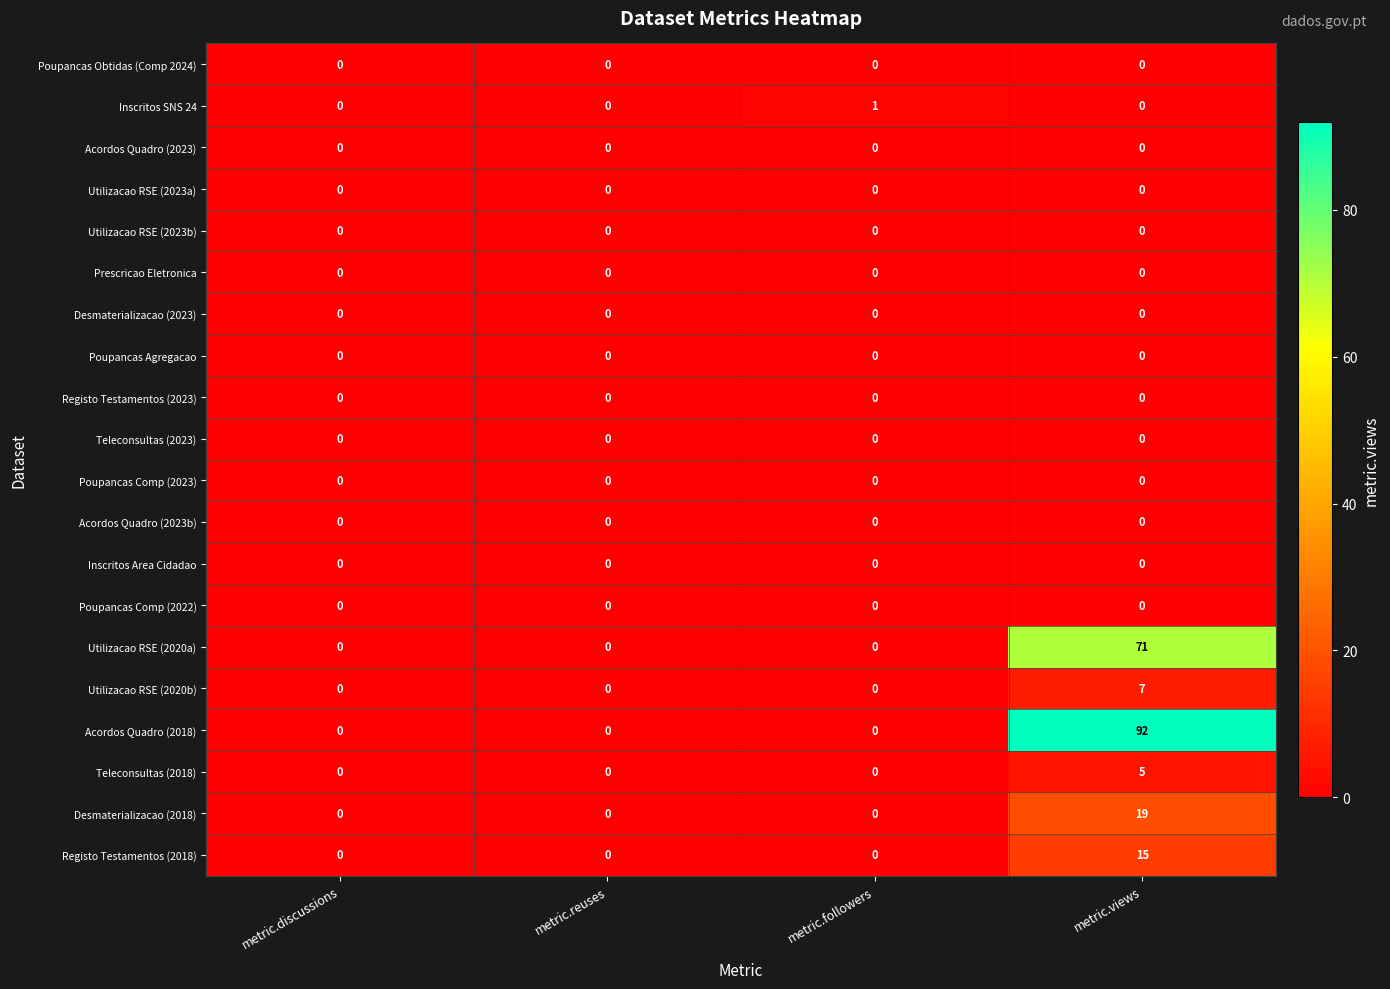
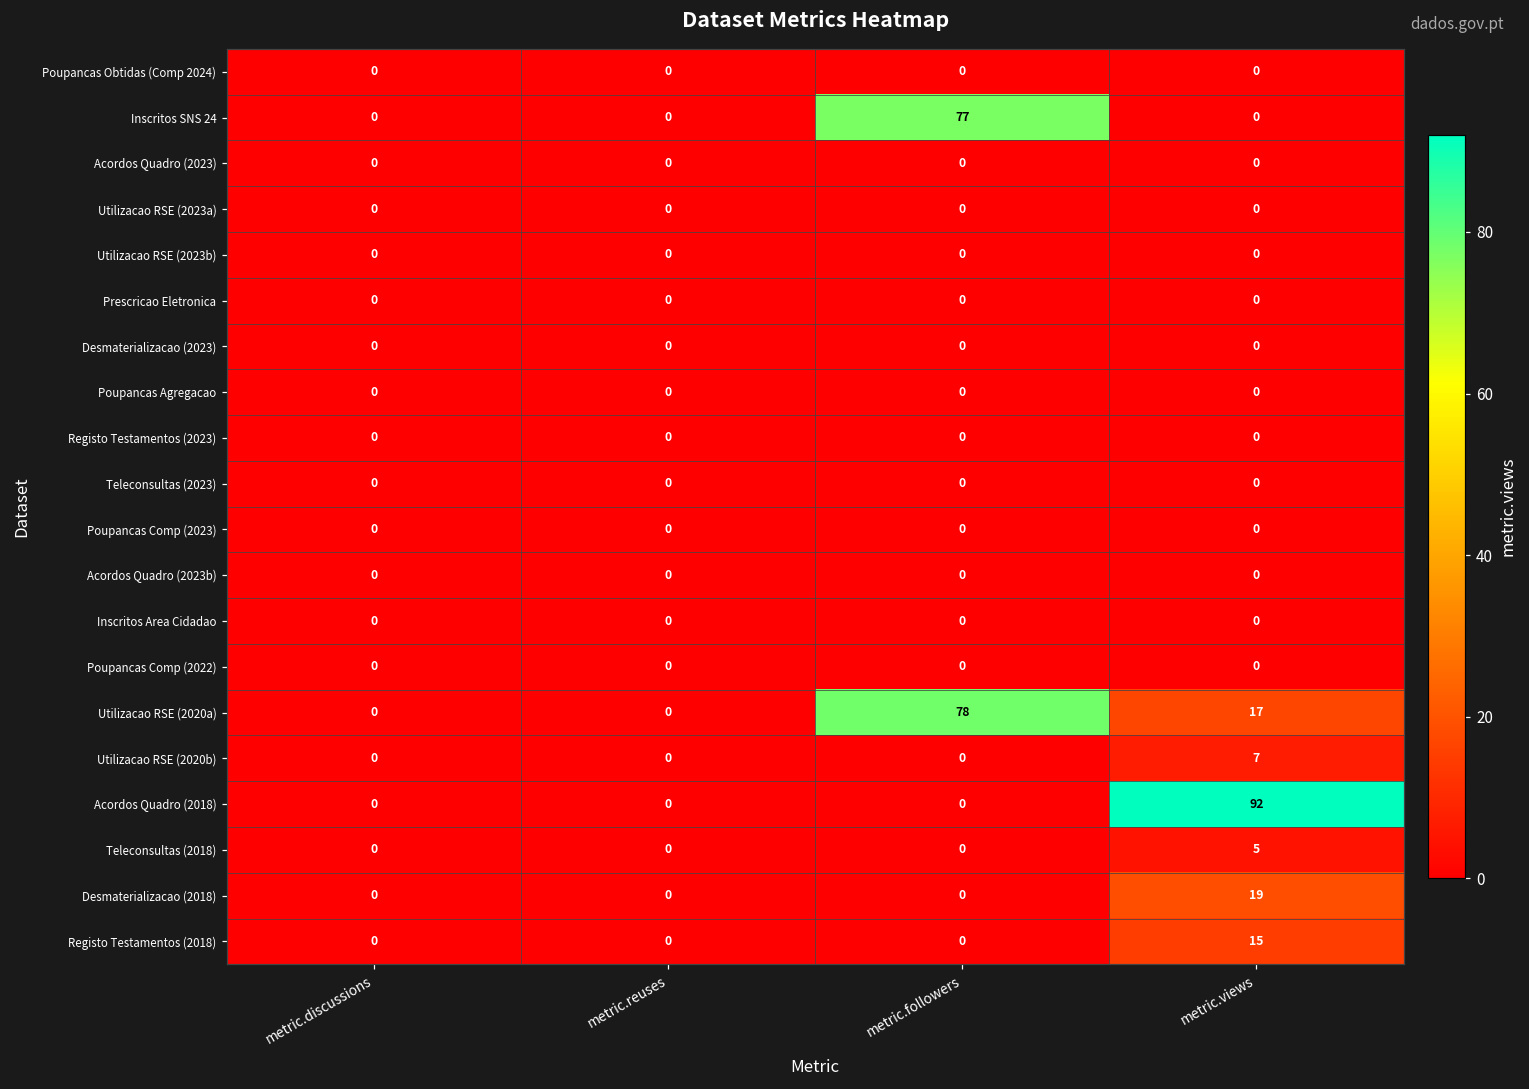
  {
    "Poupancas Obtidas (Comp 2024)": {
      "metric.discussions": 0,
      "metric.reuses": 0,
      "metric.followers": 0,
      "metric.views": 0
    },
    "Inscritos SNS 24": {
      "metric.discussions": 0,
      "metric.reuses": 0,
-     "metric.followers": 1,
+     "metric.followers": 77,
      "metric.views": 0
    },
    "Acordos Quadro (2023)": {
      "metric.discussions": 0,
      "metric.reuses": 0,
      "metric.followers": 0,
      "metric.views": 0
    },
    "Utilizacao RSE (2023a)": {
      "metric.discussions": 0,
      "metric.reuses": 0,
      "metric.followers": 0,
      "metric.views": 0
    },
    "Utilizacao RSE (2023b)": {
      "metric.discussions": 0,
      "metric.reuses": 0,
      "metric.followers": 0,
      "metric.views": 0
    },
    "Prescricao Eletronica": {
      "metric.discussions": 0,
      "metric.reuses": 0,
      "metric.followers": 0,
      "metric.views": 0
    },
    "Desmaterializacao (2023)": {
      "metric.discussions": 0,
      "metric.reuses": 0,
      "metric.followers": 0,
      "metric.views": 0
    },
    "Poupancas Agregacao": {
      "metric.discussions": 0,
      "metric.reuses": 0,
      "metric.followers": 0,
      "metric.views": 0
    },
    "Registo Testamentos (2023)": {
      "metric.discussions": 0,
      "metric.reuses": 0,
      "metric.followers": 0,
      "metric.views": 0
    },
    "Teleconsultas (2023)": {
      "metric.discussions": 0,
      "metric.reuses": 0,
      "metric.followers": 0,
      "metric.views": 0
    },
    "Poupancas Comp (2023)": {
      "metric.discussions": 0,
      "metric.reuses": 0,
      "metric.followers": 0,
      "metric.views": 0
    },
    "Acordos Quadro (2023b)": {
      "metric.discussions": 0,
      "metric.reuses": 0,
      "metric.followers": 0,
      "metric.views": 0
    },
    "Inscritos Area Cidadao": {
      "metric.discussions": 0,
      "metric.reuses": 0,
      "metric.followers": 0,
      "metric.views": 0
    },
    "Poupancas Comp (2022)": {
      "metric.discussions": 0,
      "metric.reuses": 0,
      "metric.followers": 0,
      "metric.views": 0
    },
    "Utilizacao RSE (2020a)": {
      "metric.discussions": 0,
      "metric.reuses": 0,
-     "metric.followers": 0,
-     "metric.views": 71
+     "metric.followers": 78,
+     "metric.views": 17
    },
    "Utilizacao RSE (2020b)": {
      "metric.discussions": 0,
      "metric.reuses": 0,
      "metric.followers": 0,
      "metric.views": 7
    },
    "Acordos Quadro (2018)": {
      "metric.discussions": 0,
      "metric.reuses": 0,
      "metric.followers": 0,
      "metric.views": 92
    },
    "Teleconsultas (2018)": {
      "metric.discussions": 0,
      "metric.reuses": 0,
      "metric.followers": 0,
      "metric.views": 5
    },
    "Desmaterializacao (2018)": {
      "metric.discussions": 0,
      "metric.reuses": 0,
      "metric.followers": 0,
      "metric.views": 19
    },
    "Registo Testamentos (2018)": {
      "metric.discussions": 0,
      "metric.reuses": 0,
      "metric.followers": 0,
      "metric.views": 15
    }
  }
